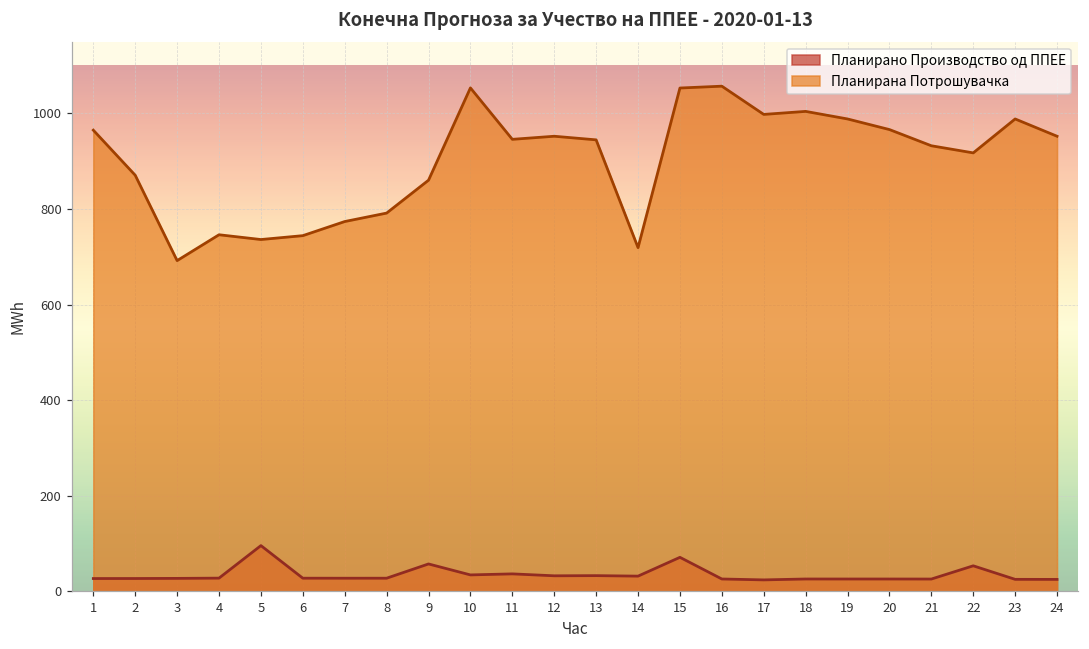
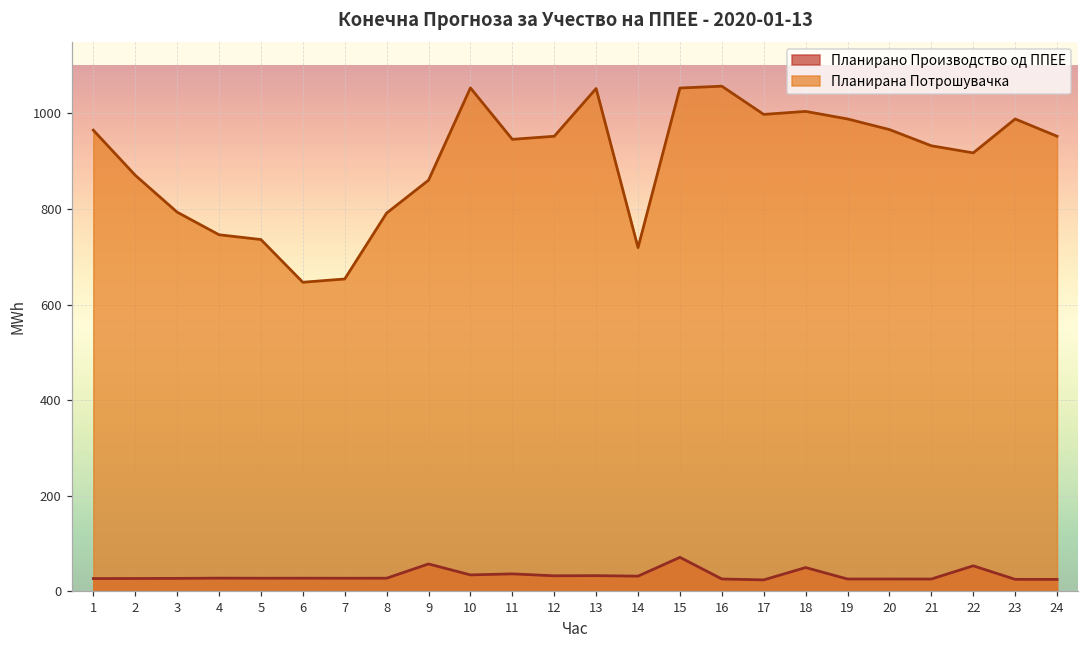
  {
    "Планирано Производство од ППЕЕ": {
      "1": 30,
      "2": 30,
      "3": 30,
      "4": 30,
-     "5": 100,
+     "5": 30,
      "6": 30,
      "7": 30,
      "8": 30,
      "9": 60,
      "10": 30,
      "11": 40,
      "12": 30,
      "13": 30,
      "14": 30,
      "15": 70,
      "16": 30,
      "17": 20,
-     "18": 30,
+     "18": 50,
      "19": 30,
      "20": 30,
      "21": 30,
      "22": 50,
      "23": 30,
      "24": 30
    },
    "Планирана Потрошувачка": {
      "1": 960,
      "2": 870,
-     "3": 690,
+     "3": 790,
      "4": 750,
      "5": 740,
-     "6": 740,
-     "7": 770,
+     "6": 650,
+     "7": 650,
      "8": 790,
      "9": 860,
      "10": 1050,
      "11": 950,
      "12": 950,
-     "13": 940,
+     "13": 1050,
      "14": 720,
      "15": 1050,
      "16": 1060,
      "17": 1000,
      "18": 1000,
      "19": 990,
      "20": 970,
      "21": 930,
      "22": 920,
      "23": 990,
      "24": 950
    }
  }
